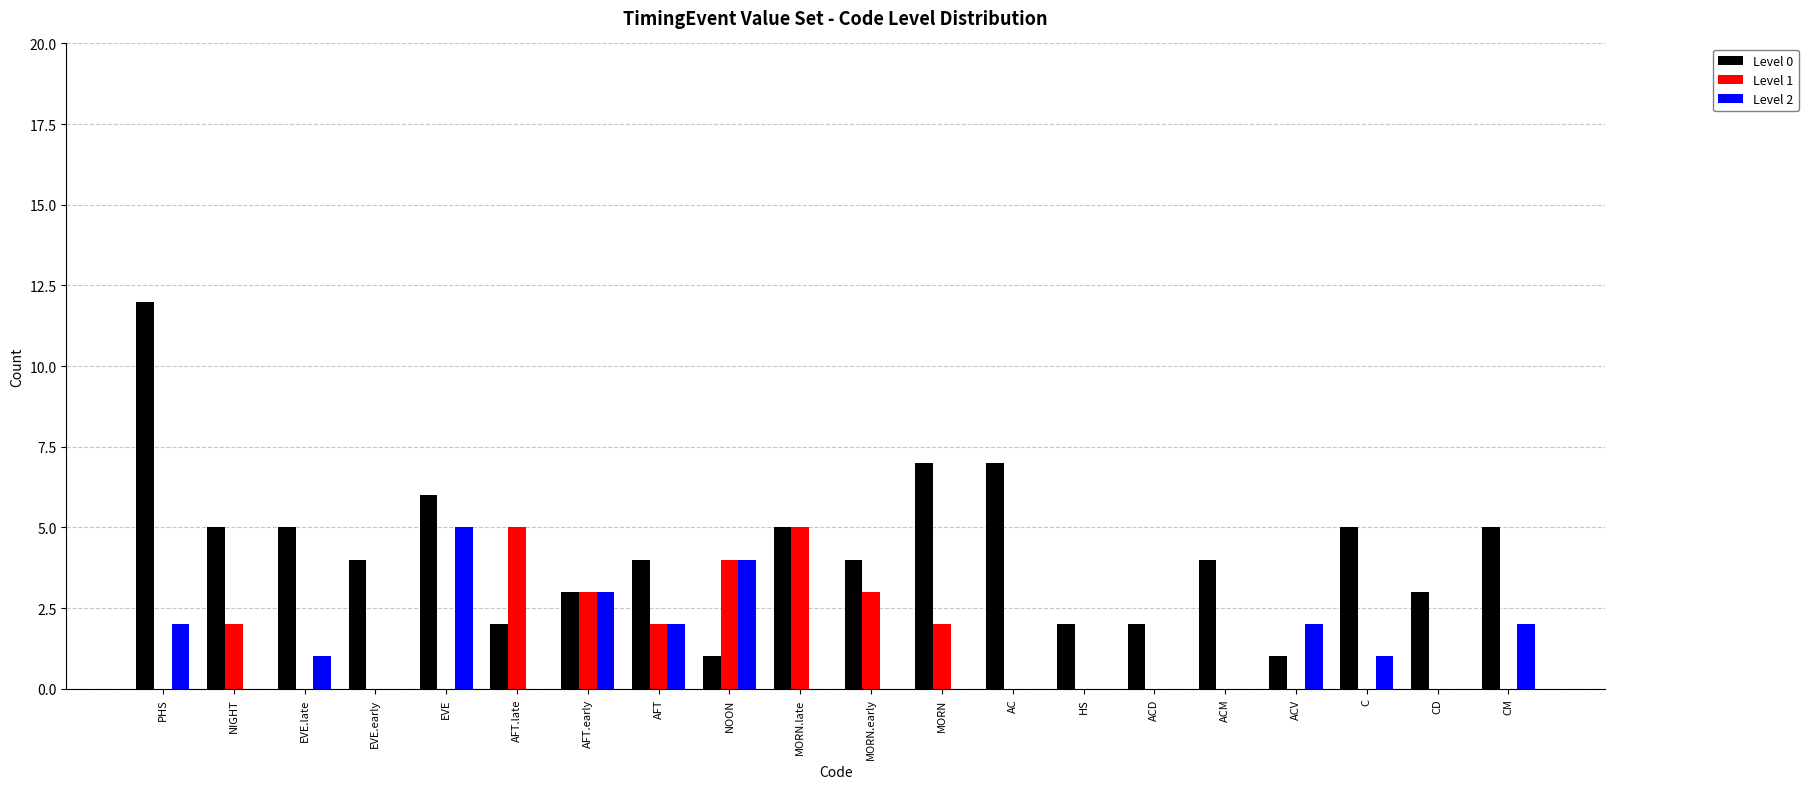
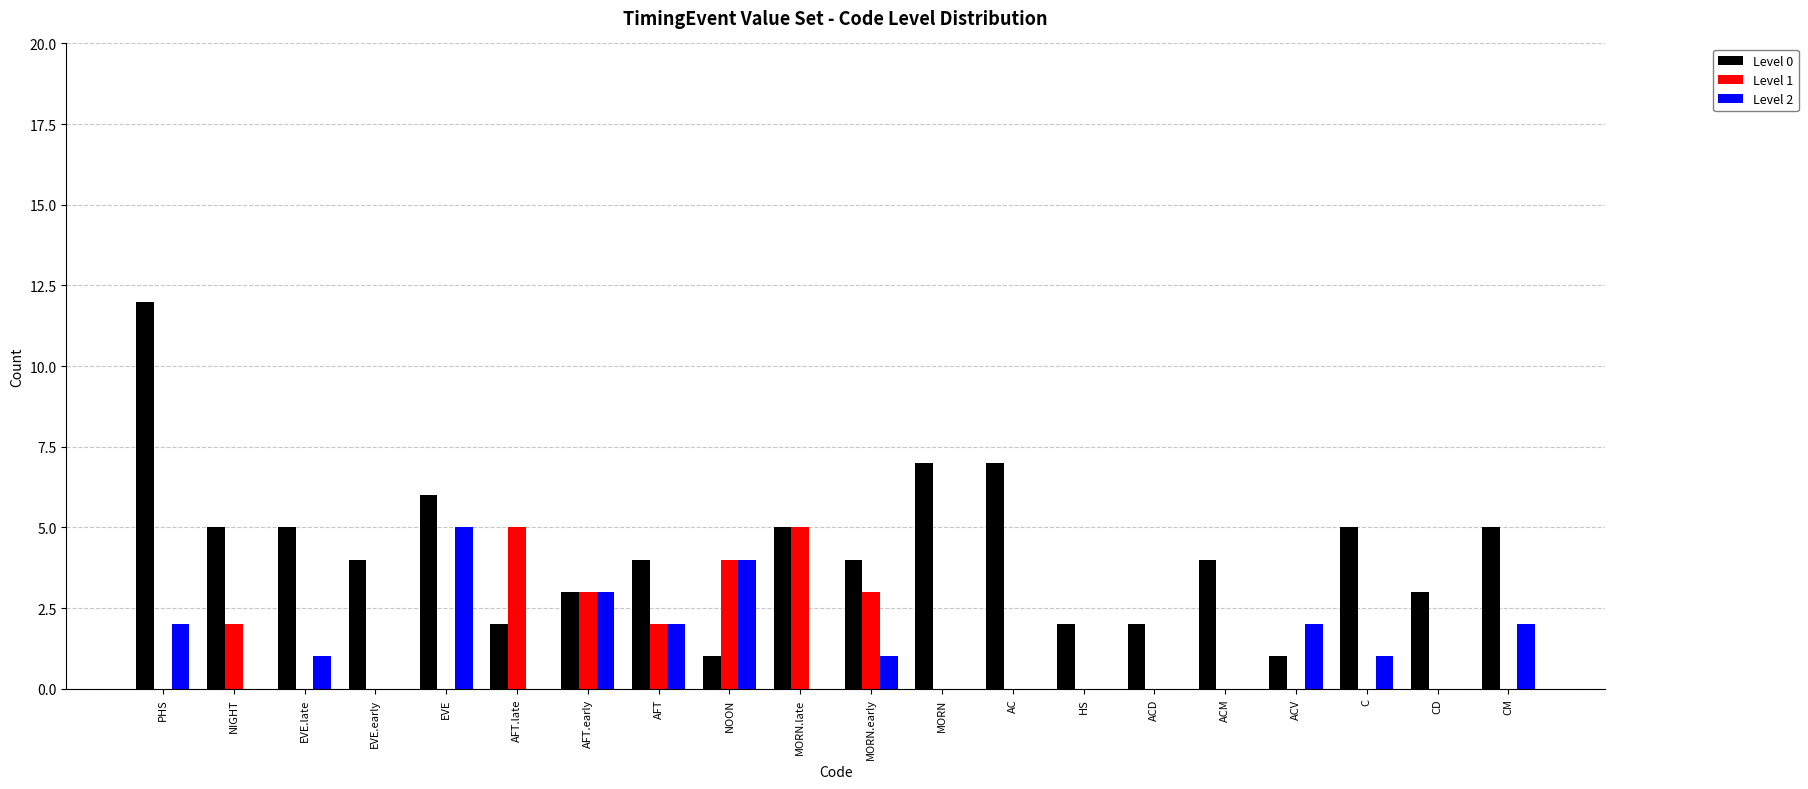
  {
    "Level 0": {
      "PHS": 12,
      "NIGHT": 5,
      "EVE.late": 5,
      "EVE.early": 4,
      "EVE": 6,
      "AFT.late": 2,
      "AFT.early": 3,
      "AFT": 4,
      "NOON": 1,
      "MORN.late": 5,
      "MORN.early": 4,
      "MORN": 7,
      "AC": 7,
      "HS": 2,
      "ACD": 2,
      "ACM": 4,
      "ACV": 1,
      "C": 5,
      "CD": 3,
      "CM": 5
    },
    "Level 1": {
      "PHS": 0,
      "NIGHT": 2,
      "EVE.late": 0,
      "EVE.early": 0,
      "EVE": 0,
      "AFT.late": 5,
      "AFT.early": 3,
      "AFT": 2,
      "NOON": 4,
      "MORN.late": 5,
      "MORN.early": 3,
-     "MORN": 2,
+     "MORN": 0,
      "AC": 0,
      "HS": 0,
      "ACD": 0,
      "ACM": 0,
      "ACV": 0,
      "C": 0,
      "CD": 0,
      "CM": 0
    },
    "Level 2": {
      "PHS": 2,
      "NIGHT": 0,
      "EVE.late": 1,
      "EVE.early": 0,
      "EVE": 5,
      "AFT.late": 0,
      "AFT.early": 3,
      "AFT": 2,
      "NOON": 4,
      "MORN.late": 0,
-     "MORN.early": 0,
+     "MORN.early": 1,
      "MORN": 0,
      "AC": 0,
      "HS": 0,
      "ACD": 0,
      "ACM": 0,
      "ACV": 2,
      "C": 1,
      "CD": 0,
      "CM": 2
    }
  }
